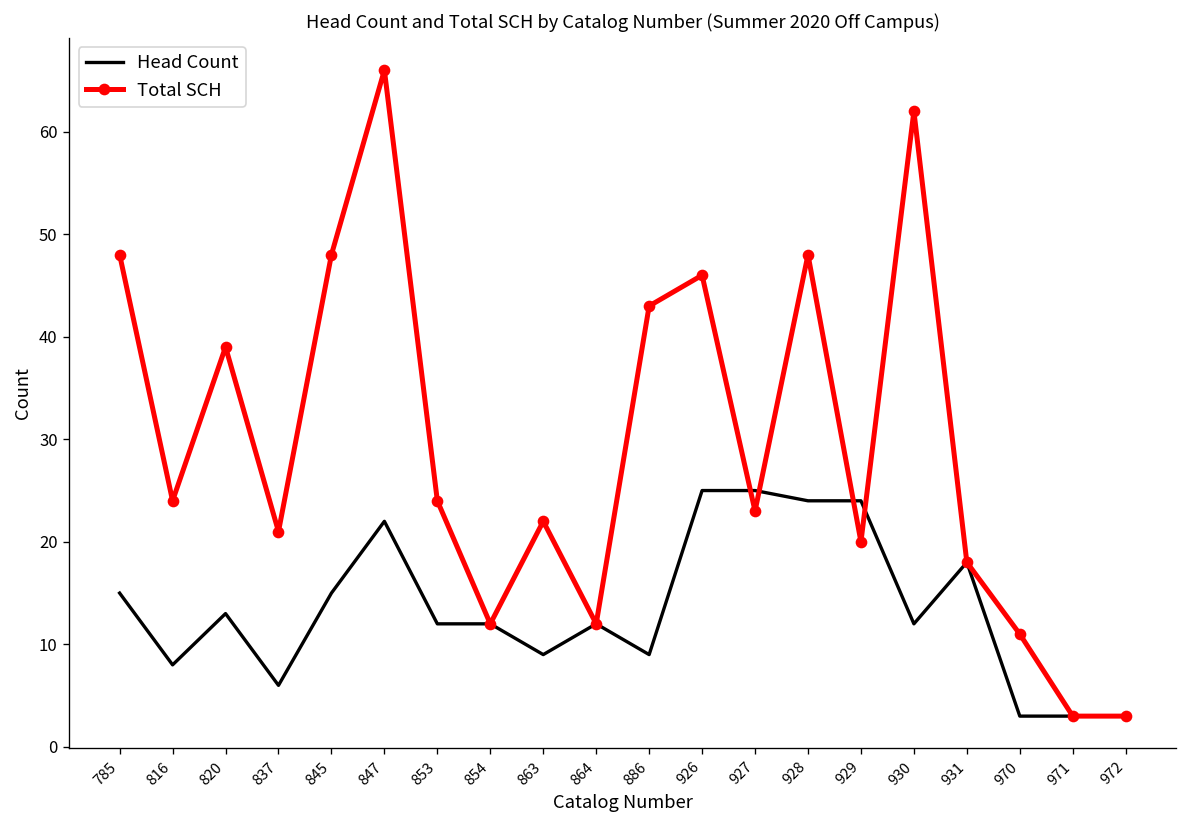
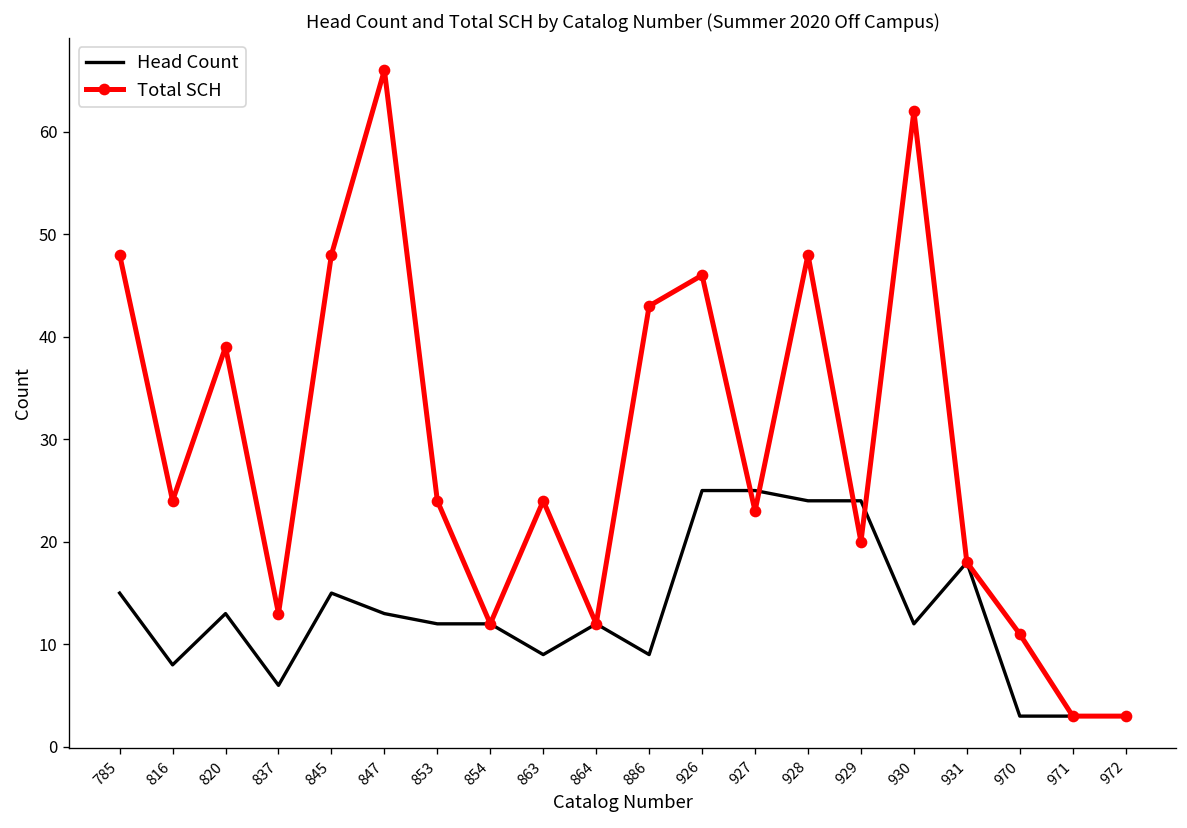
  {
    "Head Count": {
      "785": 15,
      "816": 8,
      "820": 13,
      "837": 6,
      "845": 15,
-     "847": 22,
+     "847": 13,
      "853": 12,
      "863": 9,
      "886": 9,
      "926": 25,
      "927": 25,
      "928": 24,
      "929": 24,
      "930": 12,
      "970": 3
    },
    "Total SCH": {
      "785": 48,
      "816": 24,
      "820": 39,
-     "837": 21,
+     "837": 13,
      "845": 48,
      "847": 66,
      "853": 24,
-     "863": 22,
+     "863": 24,
      "886": 43,
      "926": 46,
      "927": 23,
      "928": 48,
      "929": 20,
      "930": 62,
      "970": 11
    }
  }
